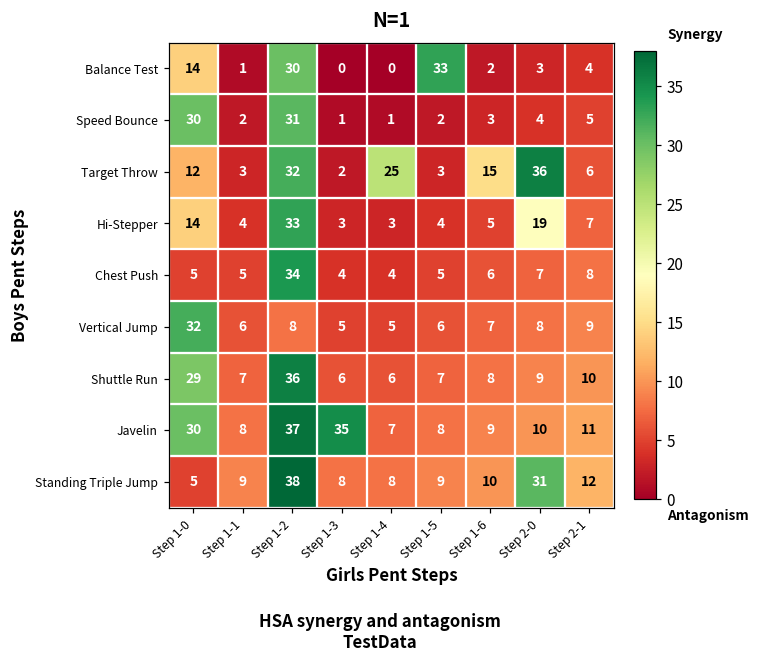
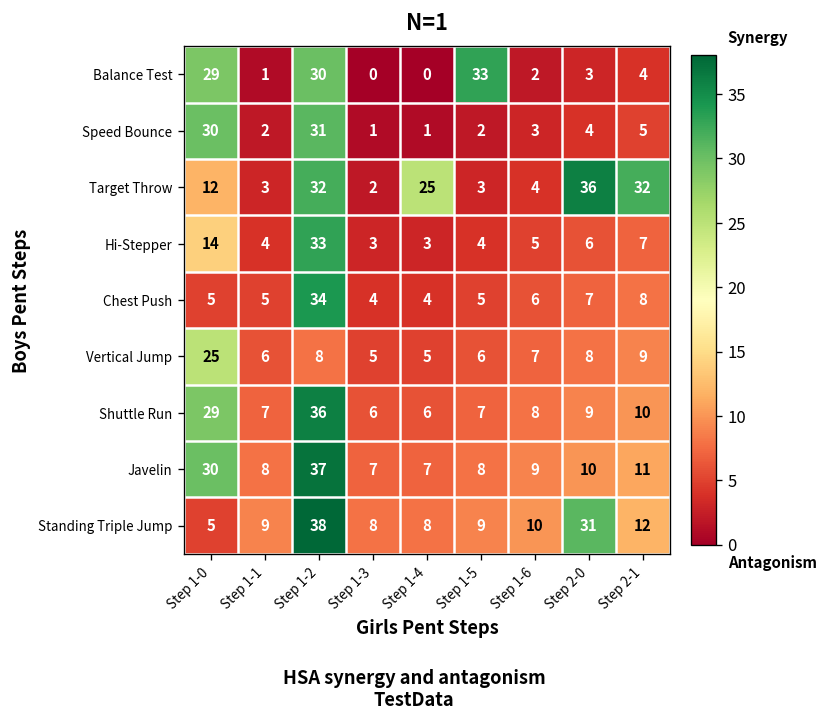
  {
    "Balance Test": {
-     "Step 1-0": 14,
+     "Step 1-0": 29,
      "Step 1-1": 1,
      "Step 1-2": 30,
      "Step 1-3": 0,
      "Step 1-4": 0,
      "Step 1-5": 33,
      "Step 1-6": 2,
      "Step 2-0": 3,
      "Step 2-1": 4
    },
    "Speed Bounce": {
      "Step 1-0": 30,
      "Step 1-1": 2,
      "Step 1-2": 31,
      "Step 1-3": 1,
      "Step 1-4": 1,
      "Step 1-5": 2,
      "Step 1-6": 3,
      "Step 2-0": 4,
      "Step 2-1": 5
    },
    "Target Throw": {
      "Step 1-0": 12,
      "Step 1-1": 3,
      "Step 1-2": 32,
      "Step 1-3": 2,
      "Step 1-4": 25,
      "Step 1-5": 3,
-     "Step 1-6": 15,
+     "Step 1-6": 4,
      "Step 2-0": 36,
-     "Step 2-1": 6
+     "Step 2-1": 32
    },
    "Hi-Stepper": {
      "Step 1-0": 14,
      "Step 1-1": 4,
      "Step 1-2": 33,
      "Step 1-3": 3,
      "Step 1-4": 3,
      "Step 1-5": 4,
      "Step 1-6": 5,
-     "Step 2-0": 19,
+     "Step 2-0": 6,
      "Step 2-1": 7
    },
    "Chest Push": {
      "Step 1-0": 5,
      "Step 1-1": 5,
      "Step 1-2": 34,
      "Step 1-3": 4,
      "Step 1-4": 4,
      "Step 1-5": 5,
      "Step 1-6": 6,
      "Step 2-0": 7,
      "Step 2-1": 8
    },
    "Vertical Jump": {
-     "Step 1-0": 32,
+     "Step 1-0": 25,
      "Step 1-1": 6,
      "Step 1-2": 8,
      "Step 1-3": 5,
      "Step 1-4": 5,
      "Step 1-5": 6,
      "Step 1-6": 7,
      "Step 2-0": 8,
      "Step 2-1": 9
    },
    "Shuttle Run": {
      "Step 1-0": 29,
      "Step 1-1": 7,
      "Step 1-2": 36,
      "Step 1-3": 6,
      "Step 1-4": 6,
      "Step 1-5": 7,
      "Step 1-6": 8,
      "Step 2-0": 9,
      "Step 2-1": 10
    },
    "Javelin": {
      "Step 1-0": 30,
      "Step 1-1": 8,
      "Step 1-2": 37,
-     "Step 1-3": 35,
+     "Step 1-3": 7,
      "Step 1-4": 7,
      "Step 1-5": 8,
      "Step 1-6": 9,
      "Step 2-0": 10,
      "Step 2-1": 11
    },
    "Standing Triple Jump": {
      "Step 1-0": 5,
      "Step 1-1": 9,
      "Step 1-2": 38,
      "Step 1-3": 8,
      "Step 1-4": 8,
      "Step 1-5": 9,
      "Step 1-6": 10,
      "Step 2-0": 31,
      "Step 2-1": 12
    }
  }
